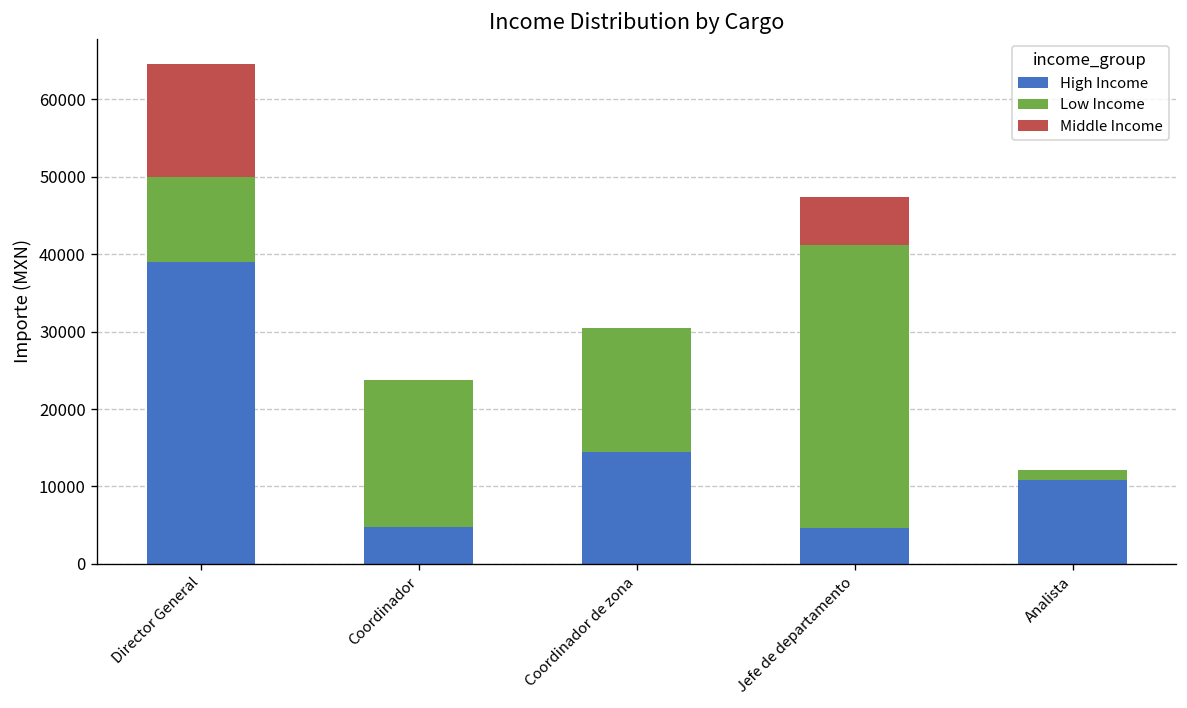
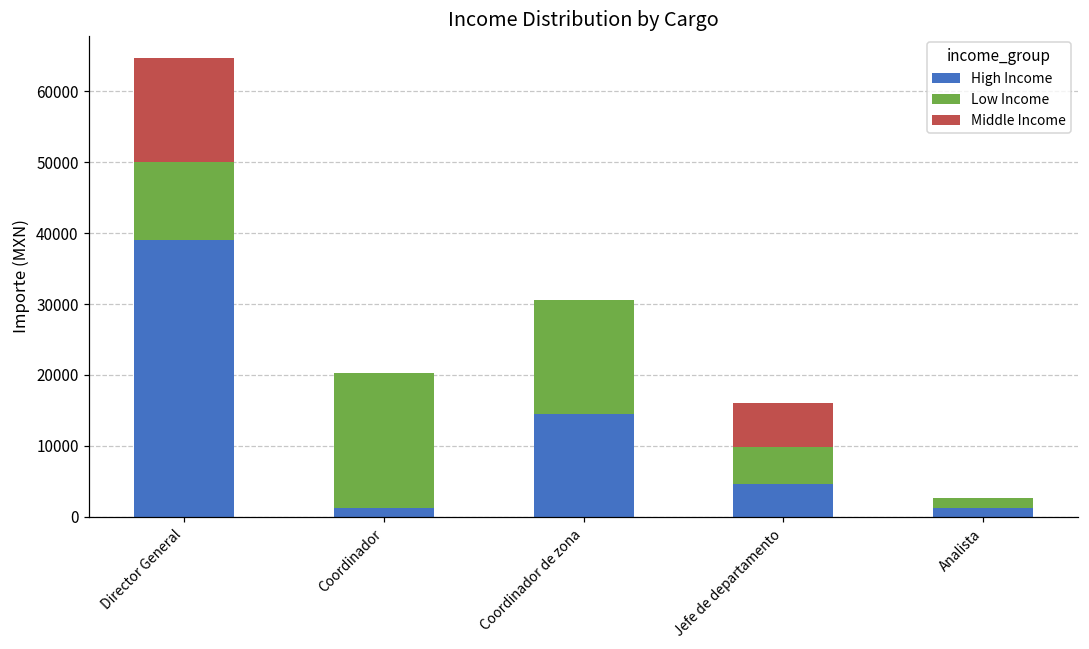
  {
    "High Income": {
      "Director General": 39000,
-     "Coordinador": 5000,
+     "Coordinador": 1000,
      "Coordinador de zona": 15000,
      "Jefe de departamento": 5000,
-     "Analista": 11000
+     "Analista": 1000
    },
    "Low Income": {
      "Director General": 11000,
      "Coordinador": 19000,
      "Coordinador de zona": 16000,
-     "Jefe de departamento": 37000,
+     "Jefe de departamento": 5000,
      "Analista": 1000
    },
    "Middle Income": {
      "Director General": 15000,
      "Coordinador": 0,
      "Coordinador de zona": 0,
      "Jefe de departamento": 6000,
      "Analista": 0
    }
  }
